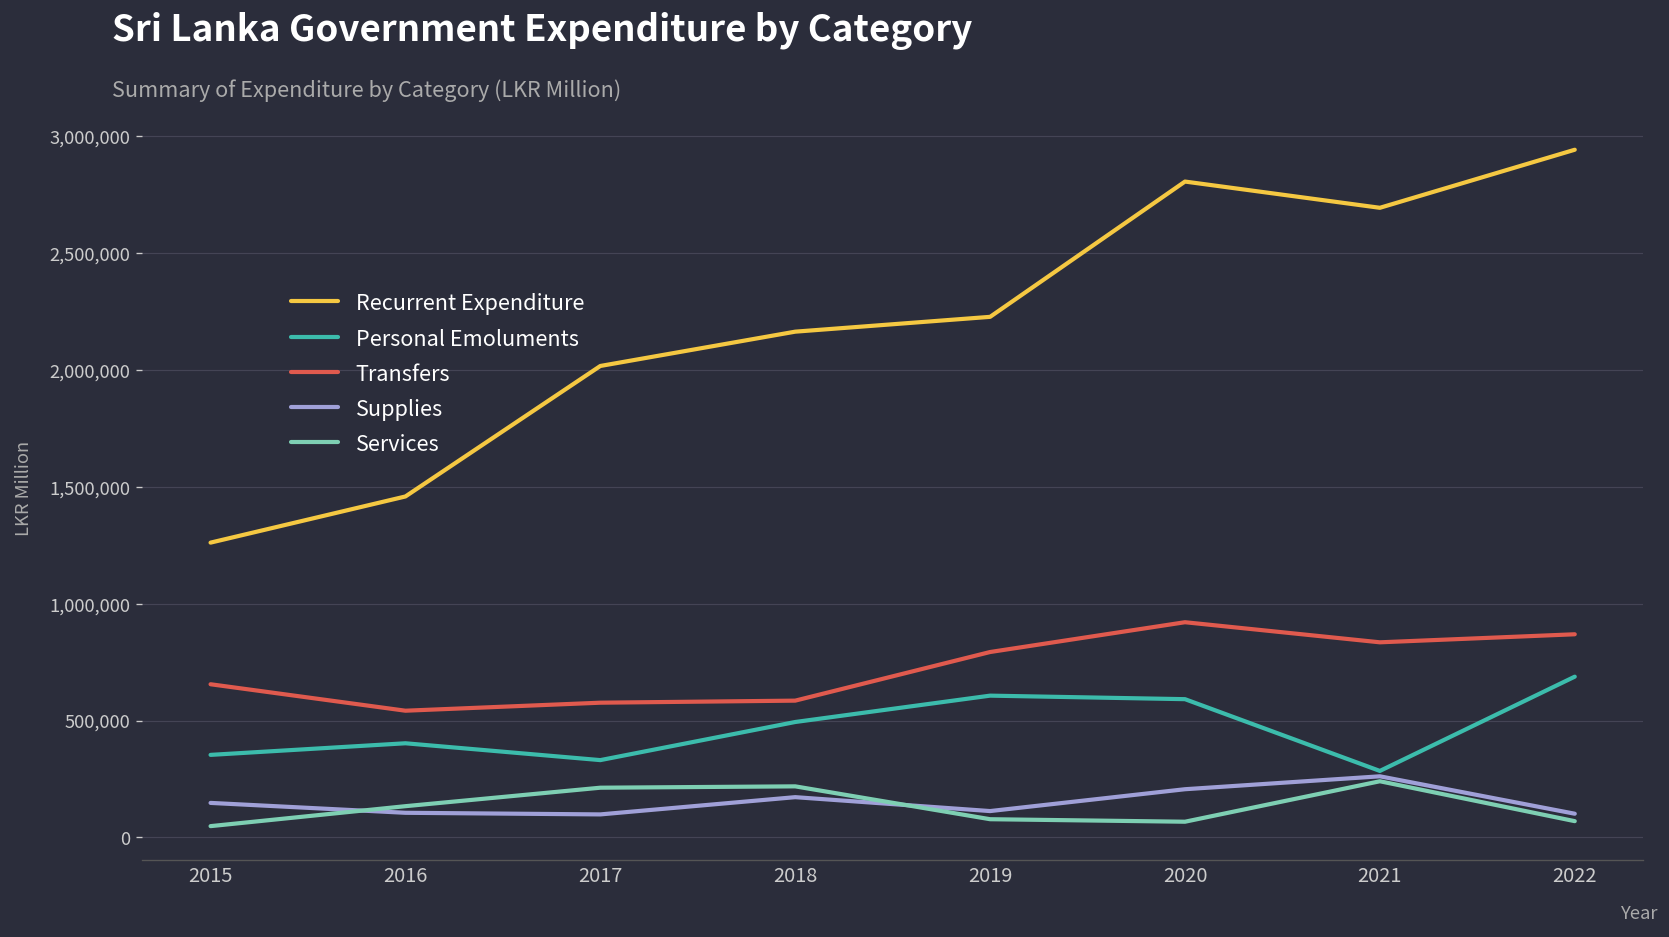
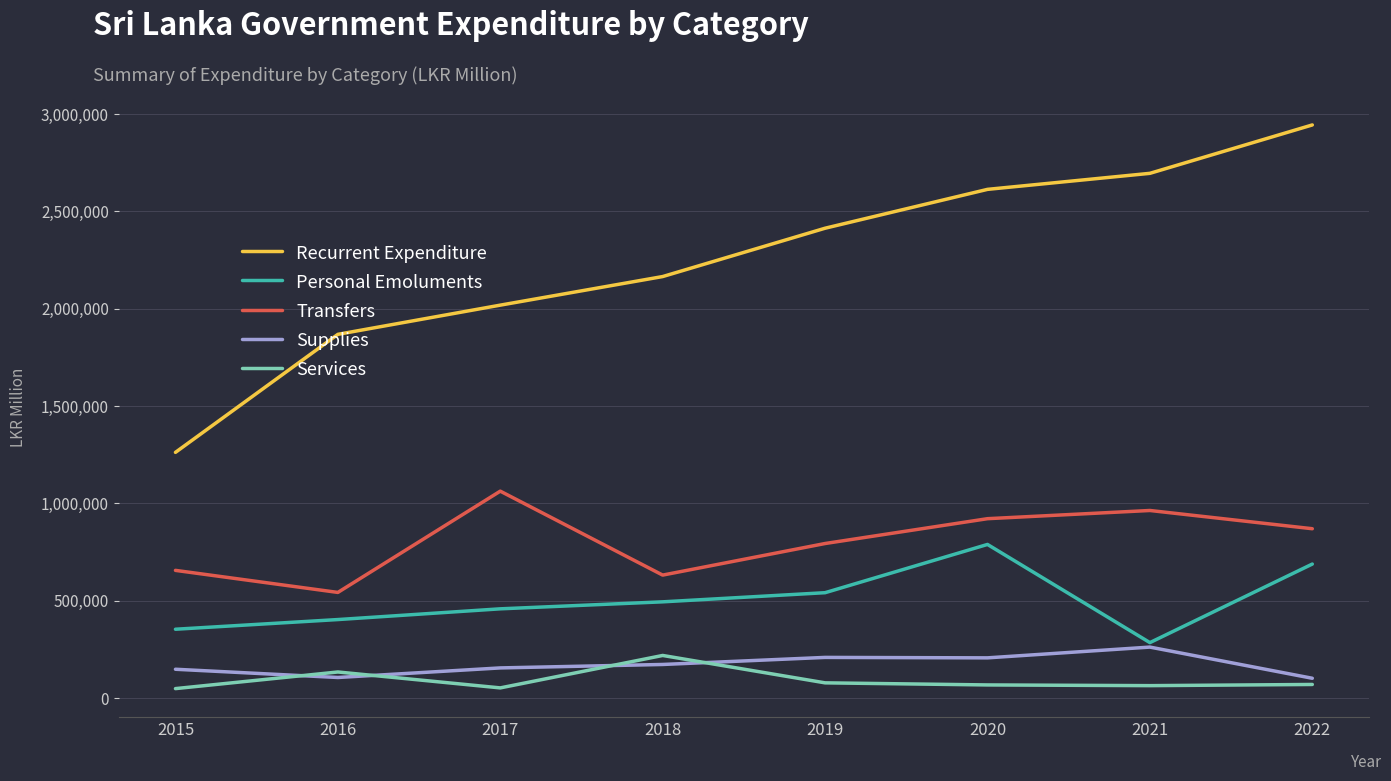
  {
    "Recurrent Expenditure": {
      "2015": "1,260,000",
-     "2016": "1,460,000",
+     "2016": "1,870,000",
      "2017": "2,020,000",
      "2018": "2,160,000",
-     "2019": "2,230,000",
-     "2020": "2,810,000",
+     "2019": "2,410,000",
+     "2020": "2,610,000",
      "2021": "2,690,000",
      "2022": "2,940,000"
    },
    "Personal Emoluments": {
      "2015": "350,000",
      "2016": "400,000",
-     "2017": "330,000",
+     "2017": "460,000",
      "2018": "490,000",
-     "2019": "610,000",
-     "2020": "590,000",
+     "2019": "540,000",
+     "2020": "790,000",
      "2021": "280,000",
      "2022": "690,000"
    },
    "Transfers": {
      "2015": "660,000",
      "2016": "540,000",
-     "2017": "580,000",
-     "2018": "590,000",
+     "2017": "1,060,000",
+     "2018": "630,000",
      "2019": "790,000",
      "2020": "920,000",
-     "2021": "830,000",
+     "2021": "960,000",
      "2022": "870,000"
    },
    "Supplies": {
      "2015": "150,000",
      "2016": "110,000",
-     "2017": "100,000",
+     "2017": "150,000",
      "2018": "170,000",
-     "2019": "110,000",
+     "2019": "210,000",
      "2020": "210,000",
      "2021": "260,000",
      "2022": "100,000"
    },
    "Services": {
      "2015": "50,000",
      "2016": "130,000",
-     "2017": "210,000",
+     "2017": "50,000",
      "2018": "220,000",
      "2019": "80,000",
      "2020": "70,000",
-     "2021": "240,000",
+     "2021": "60,000",
      "2022": "70,000"
    }
  }
